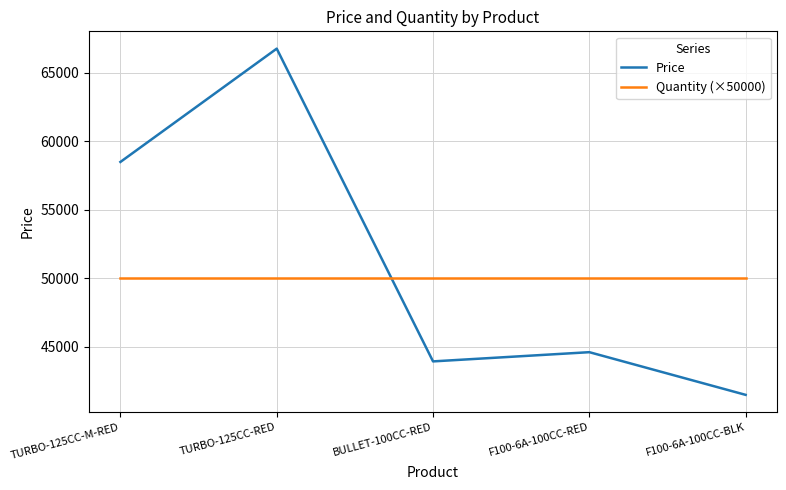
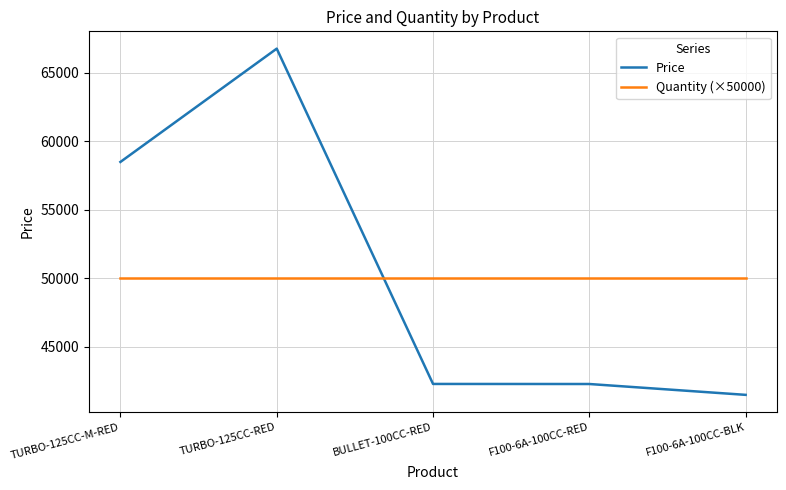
  {
    "Price": {
      "TURBO-125CC-M-RED": 58500,
      "TURBO-125CC-RED": 66800,
-     "BULLET-100CC-RED": 43900,
-     "F100-6A-100CC-RED": 44600,
+     "BULLET-100CC-RED": 42300,
+     "F100-6A-100CC-RED": 42300,
      "F100-6A-100CC-BLK": 41500
    },
    "Quantity (×50000)": {
      "TURBO-125CC-M-RED": 50000,
      "TURBO-125CC-RED": 50000,
      "BULLET-100CC-RED": 50000,
      "F100-6A-100CC-RED": 50000,
      "F100-6A-100CC-BLK": 50000
    }
  }
